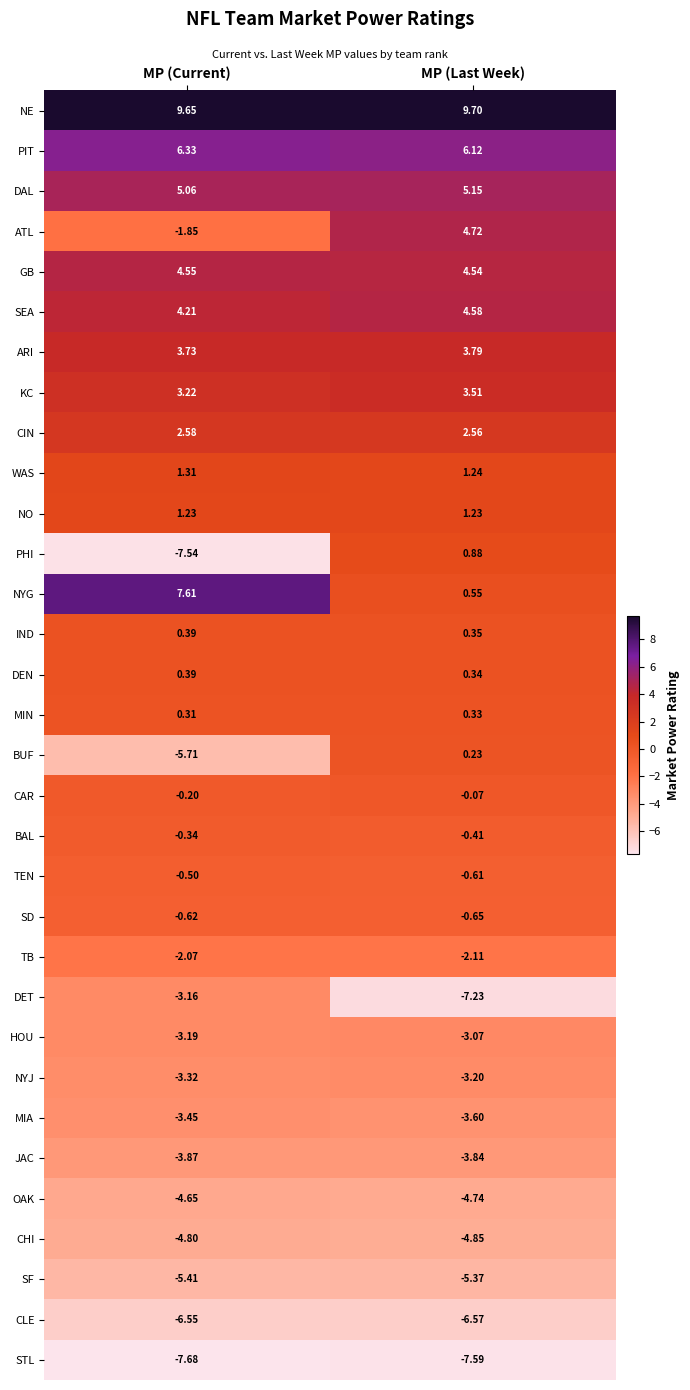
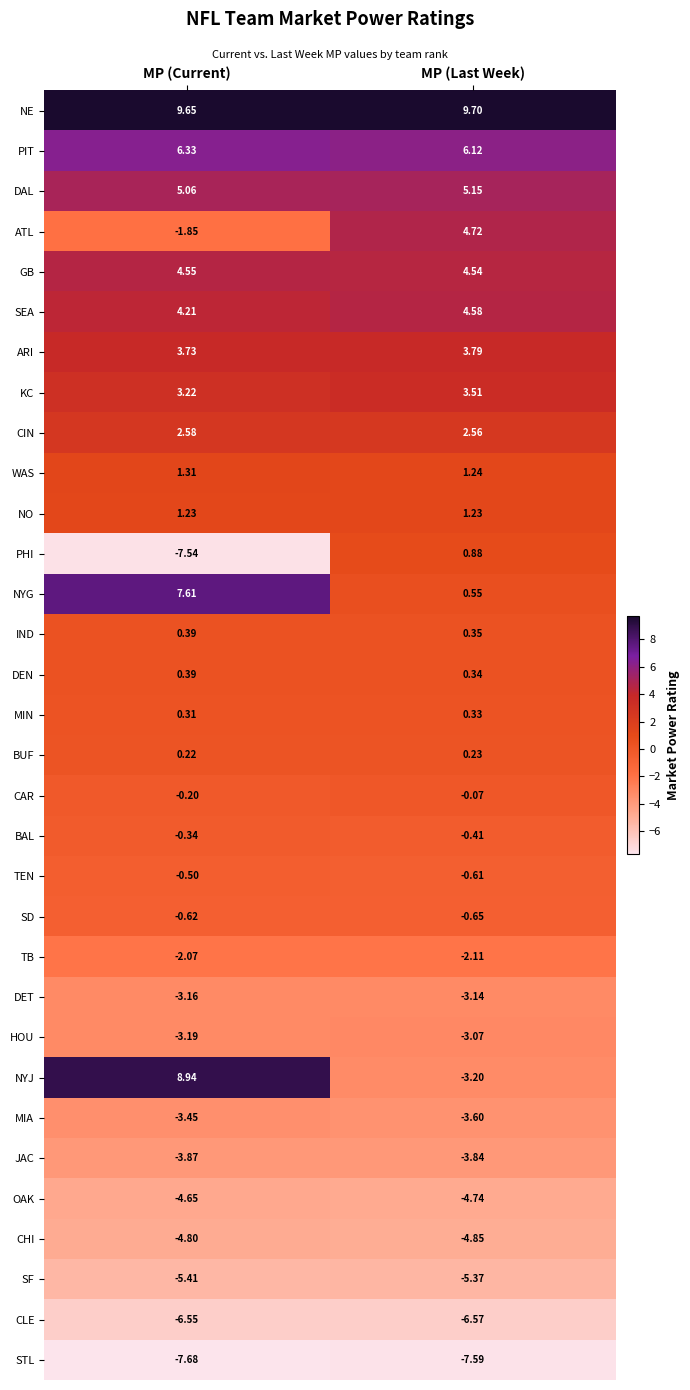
  {
    "NE": {
      "MP (Current)": 9.65,
      "MP (Last Week)": 9.70
    },
    "PIT": {
      "MP (Current)": 6.33,
      "MP (Last Week)": 6.12
    },
    "DAL": {
      "MP (Current)": 5.06,
      "MP (Last Week)": 5.15
    },
    "ATL": {
      "MP (Current)": -1.85,
      "MP (Last Week)": 4.72
    },
    "GB": {
      "MP (Current)": 4.55,
      "MP (Last Week)": 4.54
    },
    "SEA": {
      "MP (Current)": 4.21,
      "MP (Last Week)": 4.58
    },
    "ARI": {
      "MP (Current)": 3.73,
      "MP (Last Week)": 3.79
    },
    "KC": {
      "MP (Current)": 3.22,
      "MP (Last Week)": 3.51
    },
    "CIN": {
      "MP (Current)": 2.58,
      "MP (Last Week)": 2.56
    },
    "WAS": {
      "MP (Current)": 1.31,
      "MP (Last Week)": 1.24
    },
    "NO": {
      "MP (Current)": 1.23,
      "MP (Last Week)": 1.23
    },
    "PHI": {
      "MP (Current)": -7.54,
      "MP (Last Week)": 0.88
    },
    "NYG": {
      "MP (Current)": 7.61,
      "MP (Last Week)": 0.55
    },
    "IND": {
      "MP (Current)": 0.39,
      "MP (Last Week)": 0.35
    },
    "DEN": {
      "MP (Current)": 0.39,
      "MP (Last Week)": 0.34
    },
    "MIN": {
      "MP (Current)": 0.31,
      "MP (Last Week)": 0.33
    },
    "BUF": {
-     "MP (Current)": -5.71,
+     "MP (Current)": 0.22,
      "MP (Last Week)": 0.23
    },
    "CAR": {
      "MP (Current)": -0.20,
      "MP (Last Week)": -0.07
    },
    "BAL": {
      "MP (Current)": -0.34,
      "MP (Last Week)": -0.41
    },
    "TEN": {
      "MP (Current)": -0.50,
      "MP (Last Week)": -0.61
    },
    "SD": {
      "MP (Current)": -0.62,
      "MP (Last Week)": -0.65
    },
    "TB": {
      "MP (Current)": -2.07,
      "MP (Last Week)": -2.11
    },
    "DET": {
      "MP (Current)": -3.16,
-     "MP (Last Week)": -7.23
+     "MP (Last Week)": -3.14
    },
    "HOU": {
      "MP (Current)": -3.19,
      "MP (Last Week)": -3.07
    },
    "NYJ": {
-     "MP (Current)": -3.32,
+     "MP (Current)": 8.94,
      "MP (Last Week)": -3.20
    },
    "MIA": {
      "MP (Current)": -3.45,
      "MP (Last Week)": -3.60
    },
    "JAC": {
      "MP (Current)": -3.87,
      "MP (Last Week)": -3.84
    },
    "OAK": {
      "MP (Current)": -4.65,
      "MP (Last Week)": -4.74
    },
    "CHI": {
      "MP (Current)": -4.80,
      "MP (Last Week)": -4.85
    },
    "SF": {
      "MP (Current)": -5.41,
      "MP (Last Week)": -5.37
    },
    "CLE": {
      "MP (Current)": -6.55,
      "MP (Last Week)": -6.57
    },
    "STL": {
      "MP (Current)": -7.68,
      "MP (Last Week)": -7.59
    }
  }
